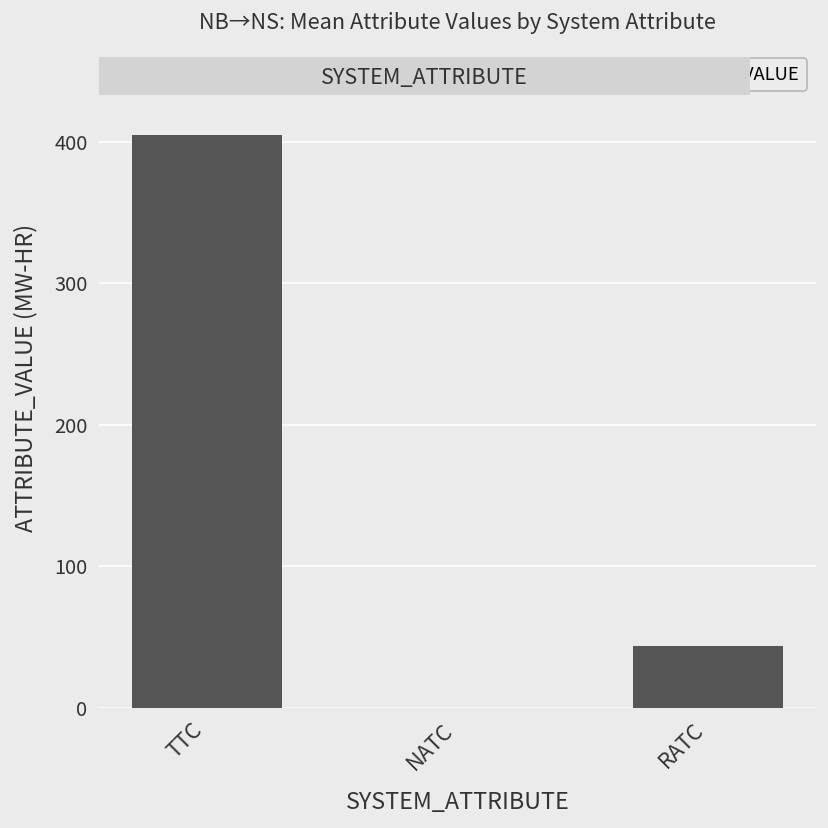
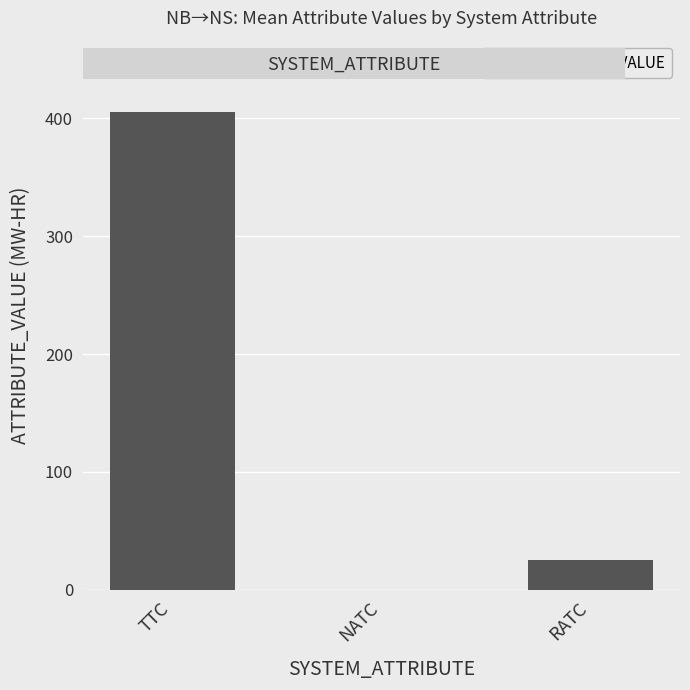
  {
    "TTC": 405,
    "NATC": 0,
-   "RATC": 44
+   "RATC": 25
  }
